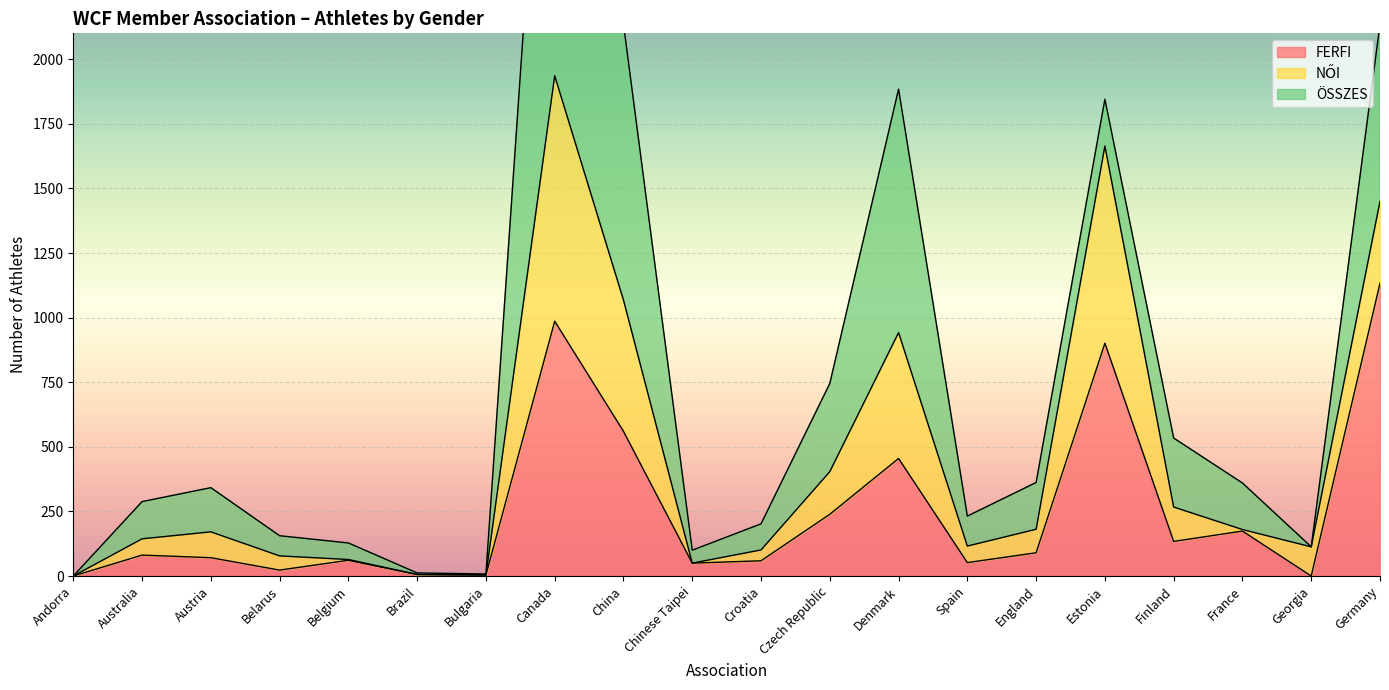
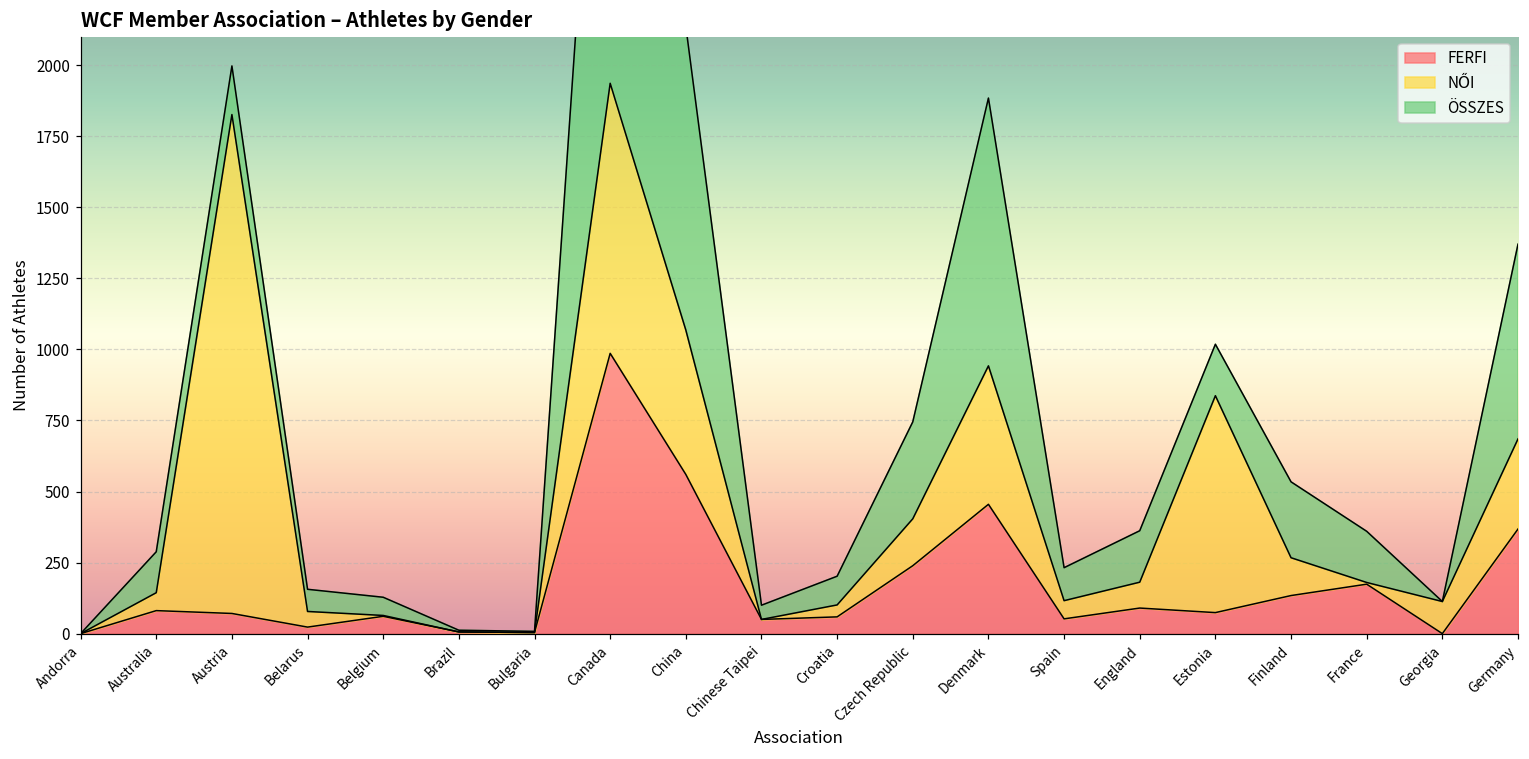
  {
    "FERFI": {
      "Australia": 80,
      "Austria": 70,
      "Belarus": 20,
      "Canada": 990,
      "China": 560,
      "Croatia": 60,
      "Czech Republic": 240,
      "Denmark": 460,
      "Spain": 50,
      "England": 90,
-     "Estonia": 900,
+     "Estonia": 70,
      "Finland": 130,
      "Georgia": 0,
-     "Germany": 1130
+     "Germany": 370
    },
    "NŐI": {
      "Australia": 60,
-     "Austria": 100,
+     "Austria": 1760,
      "Belarus": 60,
      "Canada": 950,
      "China": 510,
      "Croatia": 40,
      "Czech Republic": 170,
      "Denmark": 490,
      "Spain": 60,
      "England": 90,
      "Estonia": 760,
      "Finland": 130,
      "Germany": 320
    },
    "ÖSSZES": {
      "Australia": 140,
      "Austria": 170,
      "Belarus": 80,
      "Belgium": 60,
      "Chinese Taipei": 50,
      "Croatia": 100,
      "Czech Republic": 340,
      "Denmark": 940,
      "Spain": 120,
      "England": 180,
      "Estonia": 180,
      "Finland": 270,
      "France": 180
    }
  }
